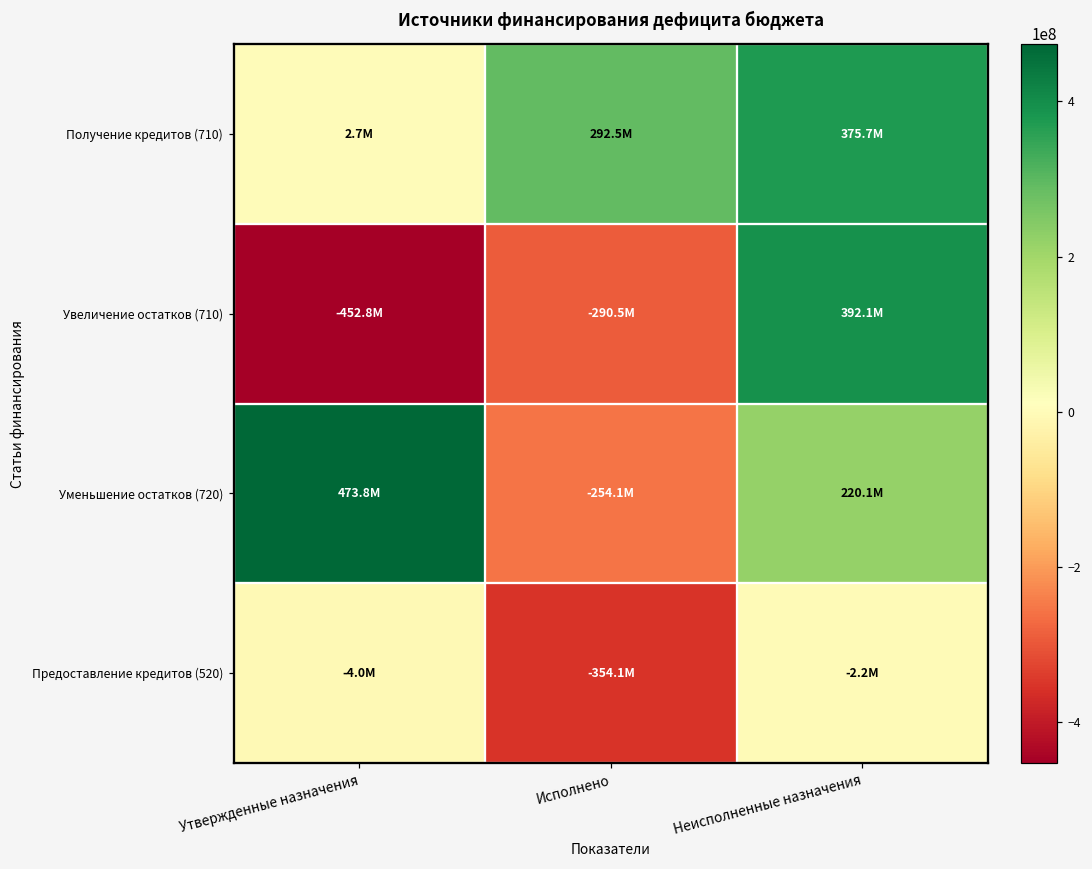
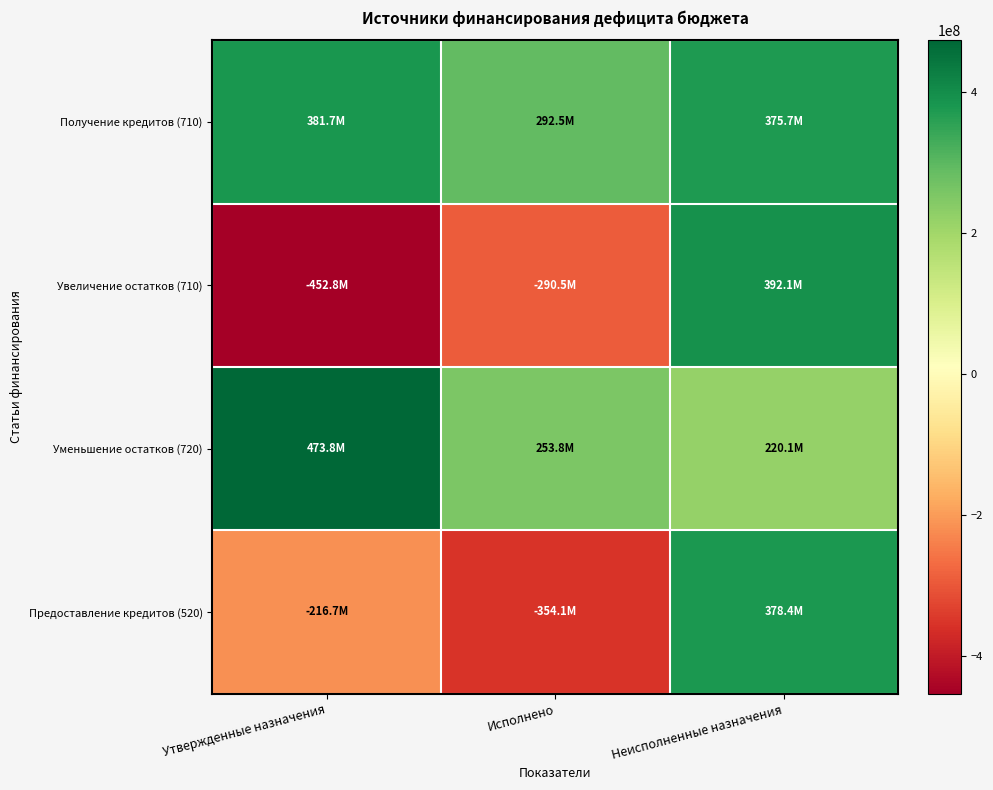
  {
    "Получение кредитов (710)": {
-     "Утвержденные назначения": "2.7M",
+     "Утвержденные назначения": "381.7M",
      "Исполнено": "292.5M",
      "Неисполненные назначения": "375.7M"
    },
    "Увеличение остатков (710)": {
      "Утвержденные назначения": "-452.8M",
      "Исполнено": "-290.5M",
      "Неисполненные назначения": "392.1M"
    },
    "Уменьшение остатков (720)": {
      "Утвержденные назначения": "473.8M",
-     "Исполнено": "-254.1M",
+     "Исполнено": "253.8M",
      "Неисполненные назначения": "220.1M"
    },
    "Предоставление кредитов (520)": {
-     "Утвержденные назначения": "-4.0M",
+     "Утвержденные назначения": "-216.7M",
      "Исполнено": "-354.1M",
-     "Неисполненные назначения": "-2.2M"
+     "Неисполненные назначения": "378.4M"
    }
  }
